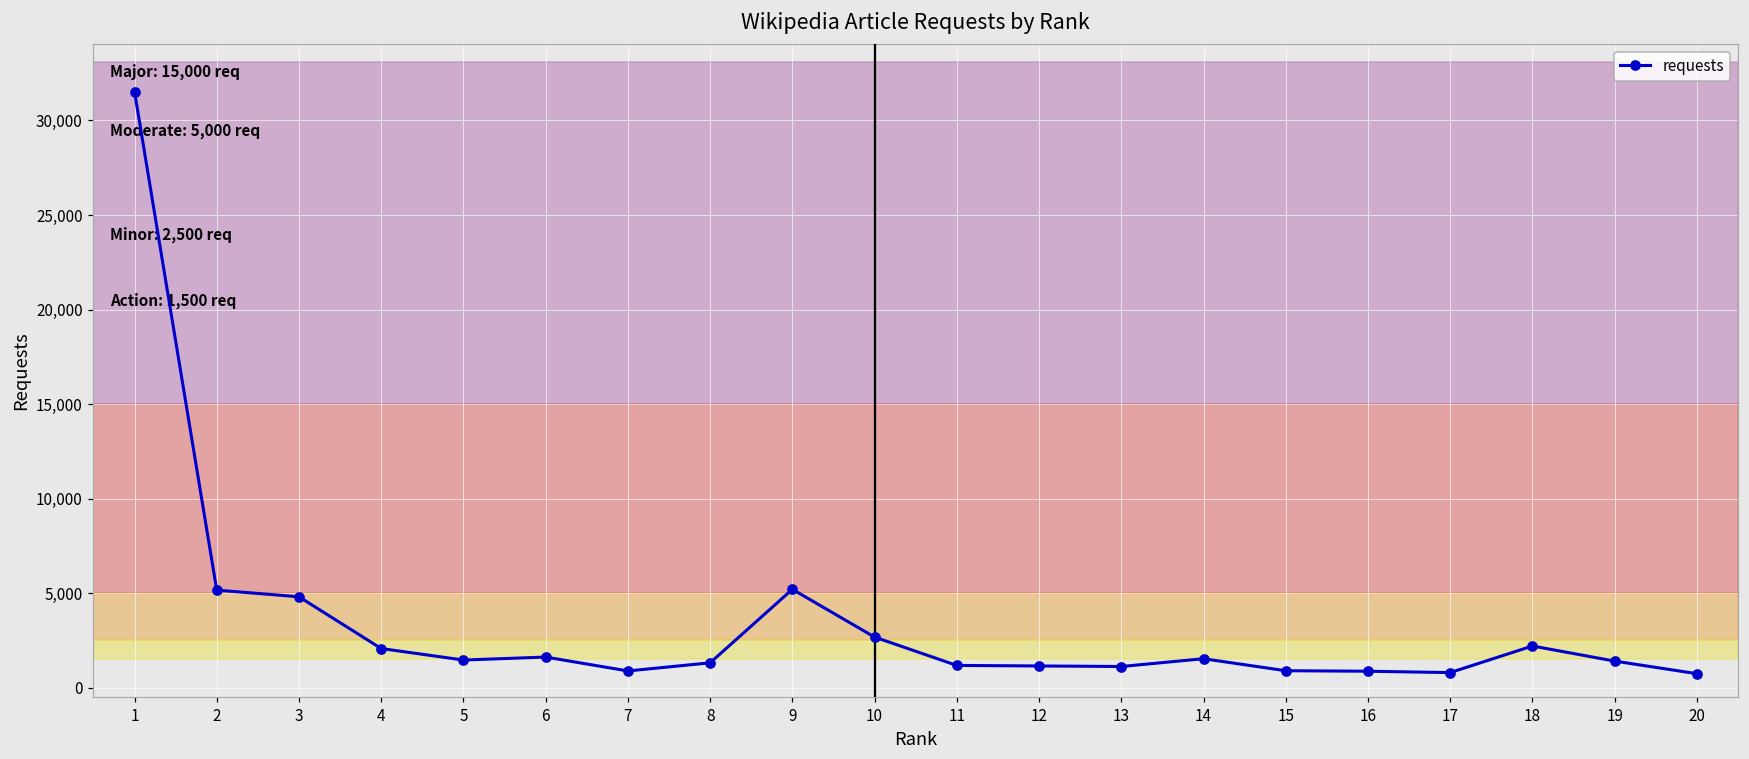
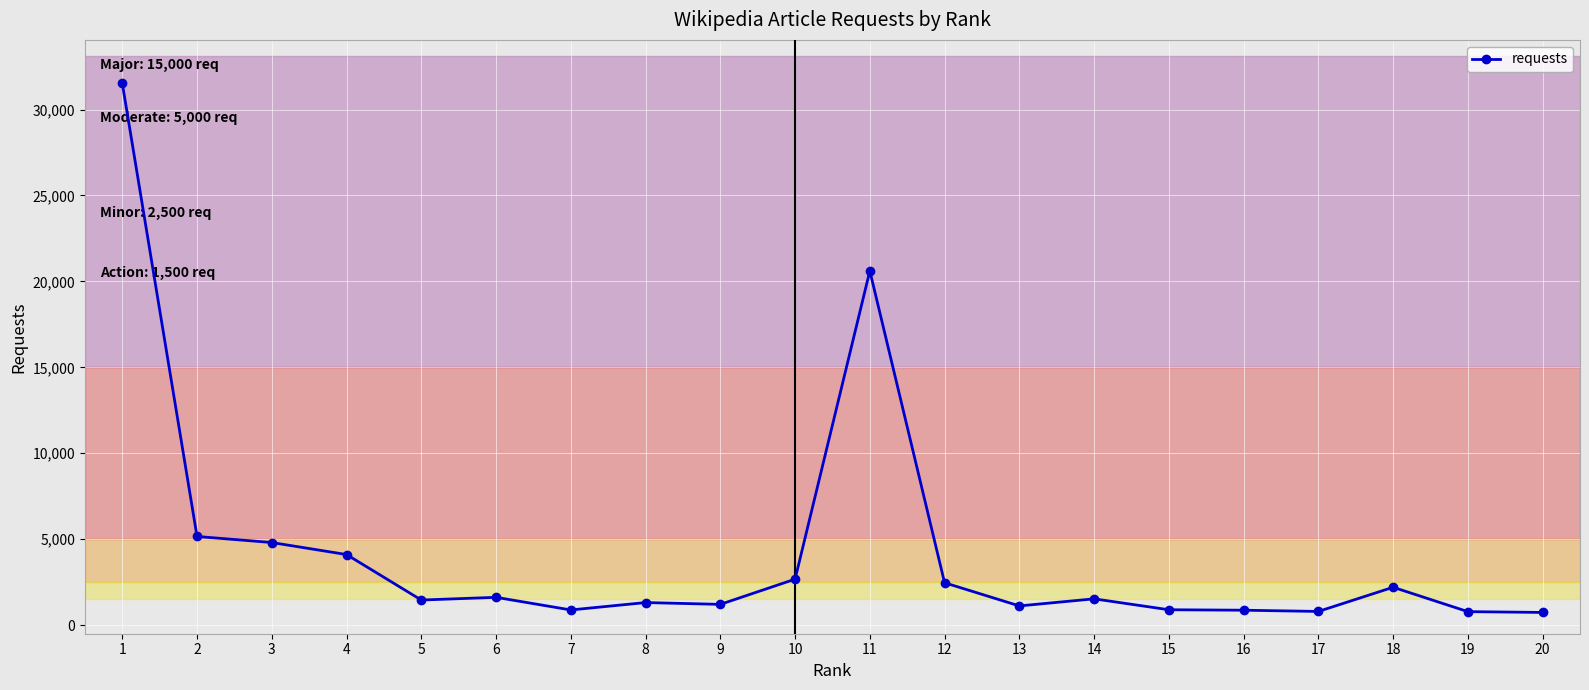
  {
    "2": "5,200",
    "3": "4,800",
-   "4": "2,100",
+   "4": "4,100",
    "5": "1,500",
    "6": "1,600",
    "7": "900",
    "8": "1,300",
-   "9": "5,200",
+   "9": "1,200",
    "10": "2,700",
-   "11": "1,200",
-   "12": "1,100",
+   "11": "20,600",
+   "12": "2,500",
    "13": "1,100",
    "14": "1,500",
    "15": "900",
    "16": "900",
    "17": "800",
    "18": "2,200",
-   "19": "1,400",
+   "19": "800",
    "20": "700"
  }
